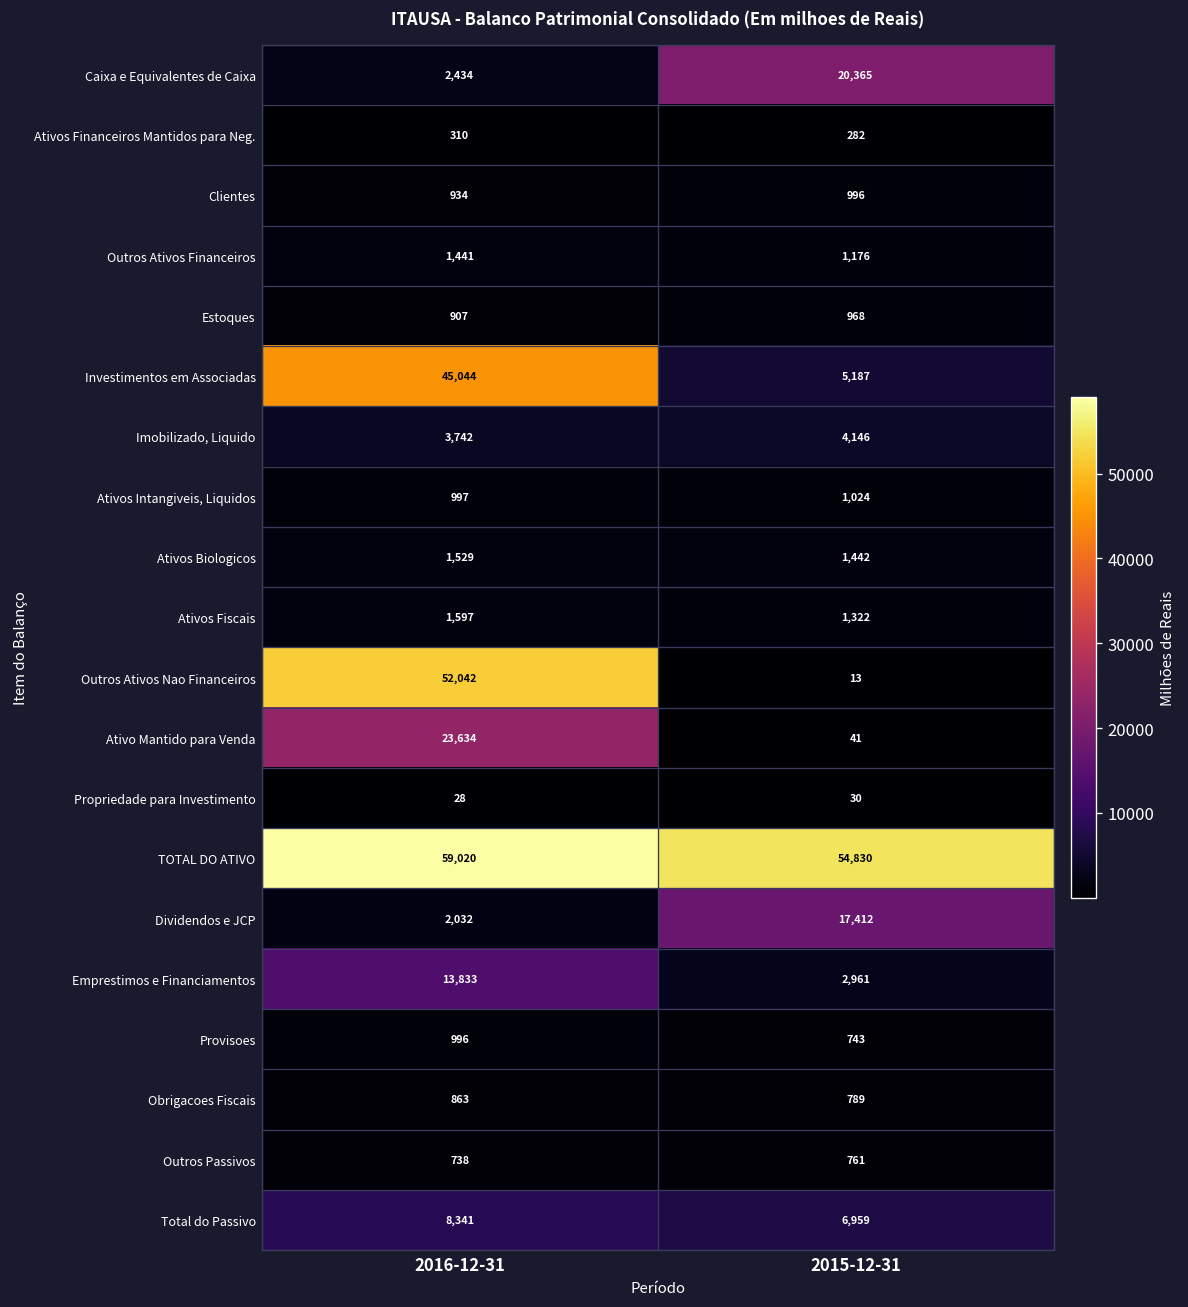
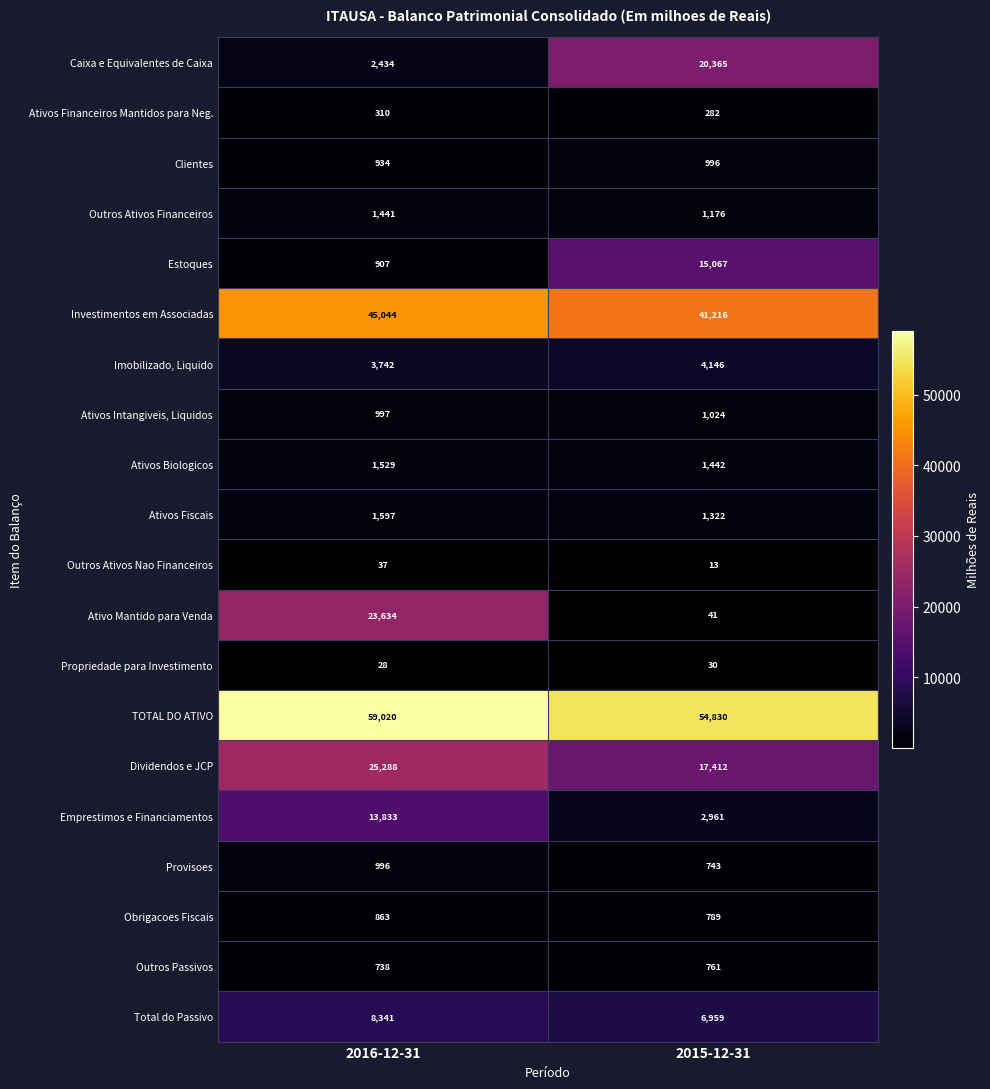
  {
    "Caixa e Equivalentes de Caixa": {
      "2016-12-31": "2,434",
      "2015-12-31": "20,365"
    },
    "Ativos Financeiros Mantidos para Neg.": {
      "2016-12-31": "310",
      "2015-12-31": "282"
    },
    "Clientes": {
      "2016-12-31": "934",
      "2015-12-31": "996"
    },
    "Outros Ativos Financeiros": {
      "2016-12-31": "1,441",
      "2015-12-31": "1,176"
    },
    "Estoques": {
      "2016-12-31": "907",
-     "2015-12-31": "968"
+     "2015-12-31": "15,067"
    },
    "Investimentos em Associadas": {
      "2016-12-31": "45,044",
-     "2015-12-31": "5,187"
+     "2015-12-31": "41,216"
    },
    "Imobilizado, Liquido": {
      "2016-12-31": "3,742",
      "2015-12-31": "4,146"
    },
    "Ativos Intangiveis, Liquidos": {
      "2016-12-31": "997",
      "2015-12-31": "1,024"
    },
    "Ativos Biologicos": {
      "2016-12-31": "1,529",
      "2015-12-31": "1,442"
    },
    "Ativos Fiscais": {
      "2016-12-31": "1,597",
      "2015-12-31": "1,322"
    },
    "Outros Ativos Nao Financeiros": {
-     "2016-12-31": "52,042",
+     "2016-12-31": "37",
      "2015-12-31": "13"
    },
    "Ativo Mantido para Venda": {
      "2016-12-31": "23,634",
      "2015-12-31": "41"
    },
    "Propriedade para Investimento": {
      "2016-12-31": "28",
      "2015-12-31": "30"
    },
    "TOTAL DO ATIVO": {
      "2016-12-31": "59,020",
      "2015-12-31": "54,830"
    },
    "Dividendos e JCP": {
-     "2016-12-31": "2,032",
+     "2016-12-31": "25,288",
      "2015-12-31": "17,412"
    },
    "Emprestimos e Financiamentos": {
      "2016-12-31": "13,833",
      "2015-12-31": "2,961"
    },
    "Provisoes": {
      "2016-12-31": "996",
      "2015-12-31": "743"
    },
    "Obrigacoes Fiscais": {
      "2016-12-31": "863",
      "2015-12-31": "789"
    },
    "Outros Passivos": {
      "2016-12-31": "738",
      "2015-12-31": "761"
    },
    "Total do Passivo": {
      "2016-12-31": "8,341",
      "2015-12-31": "6,959"
    }
  }
